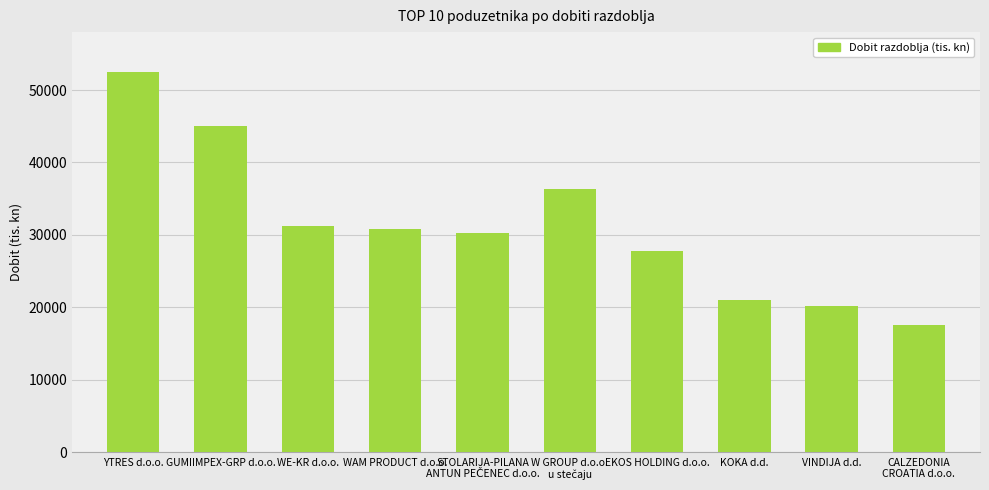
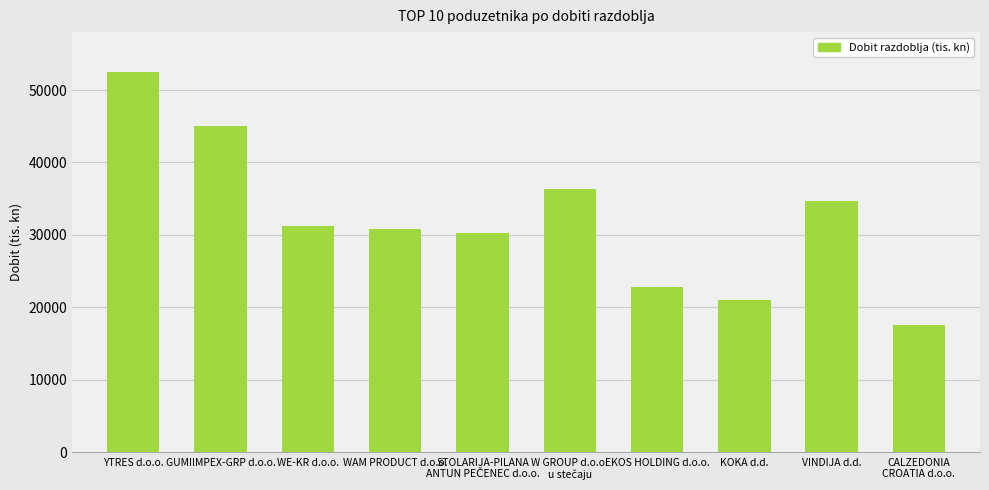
  {
    "YTRES d.o.o.": 52000,
    "GUMIIMPEX-GRP d.o.o.": 45000,
    "WE-KR d.o.o.": 31000,
    "STOLARIJA-PILANA ANTUN PEČENEC d.o.o.": 30000,
    "W GROUP d.o.o. u stečaju": 36000,
-   "EKOS HOLDING d.o.o.": 28000,
+   "EKOS HOLDING d.o.o.": 23000,
    "KOKA d.d.": 21000,
-   "VINDIJA d.d.": 20000,
+   "VINDIJA d.d.": 35000,
    "CALZEDONIA CROATIA d.o.o.": 18000
  }
